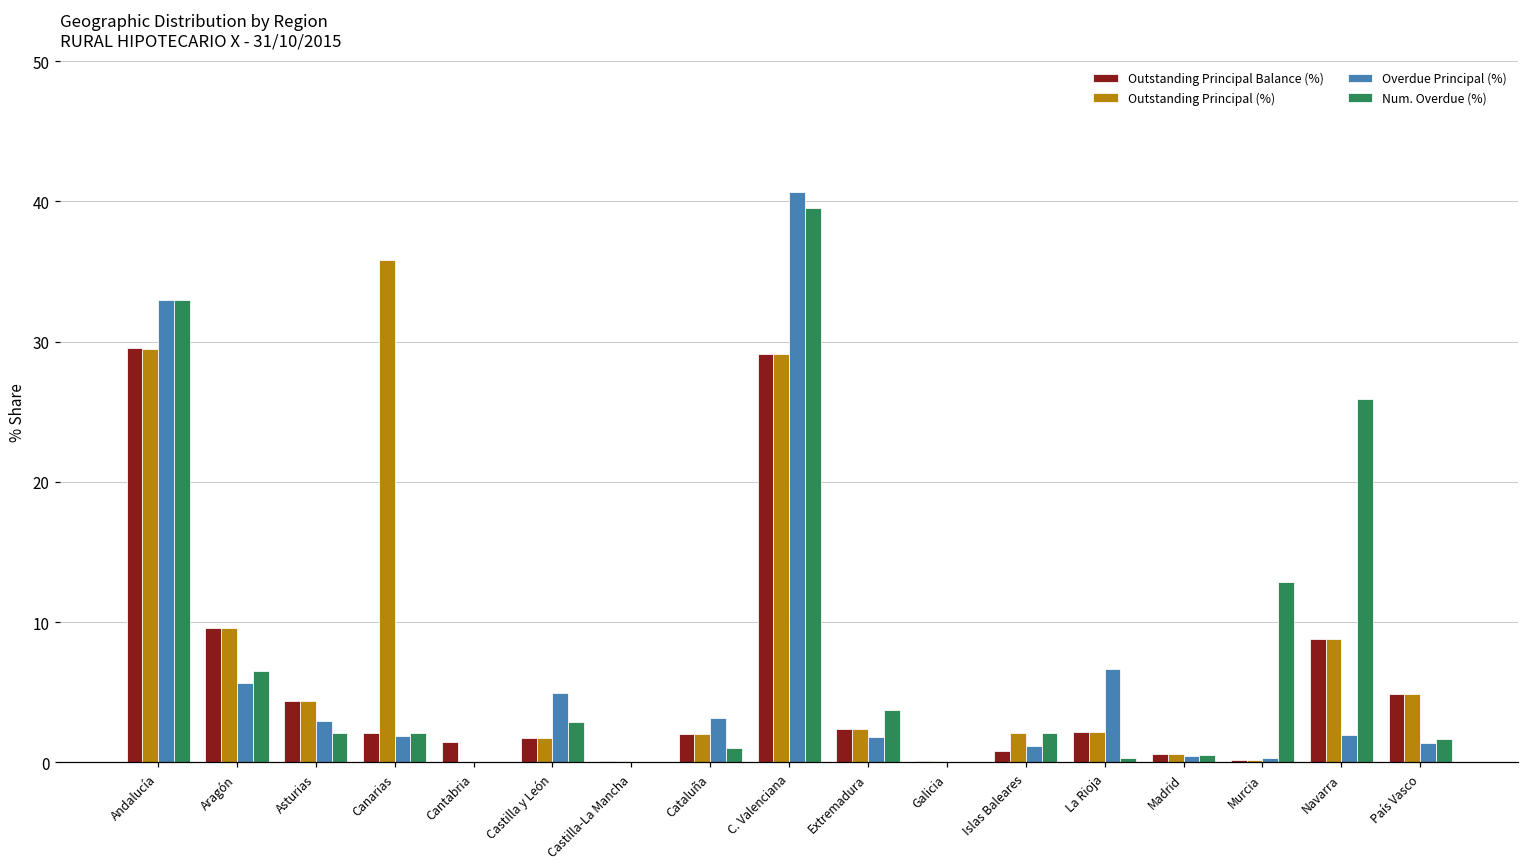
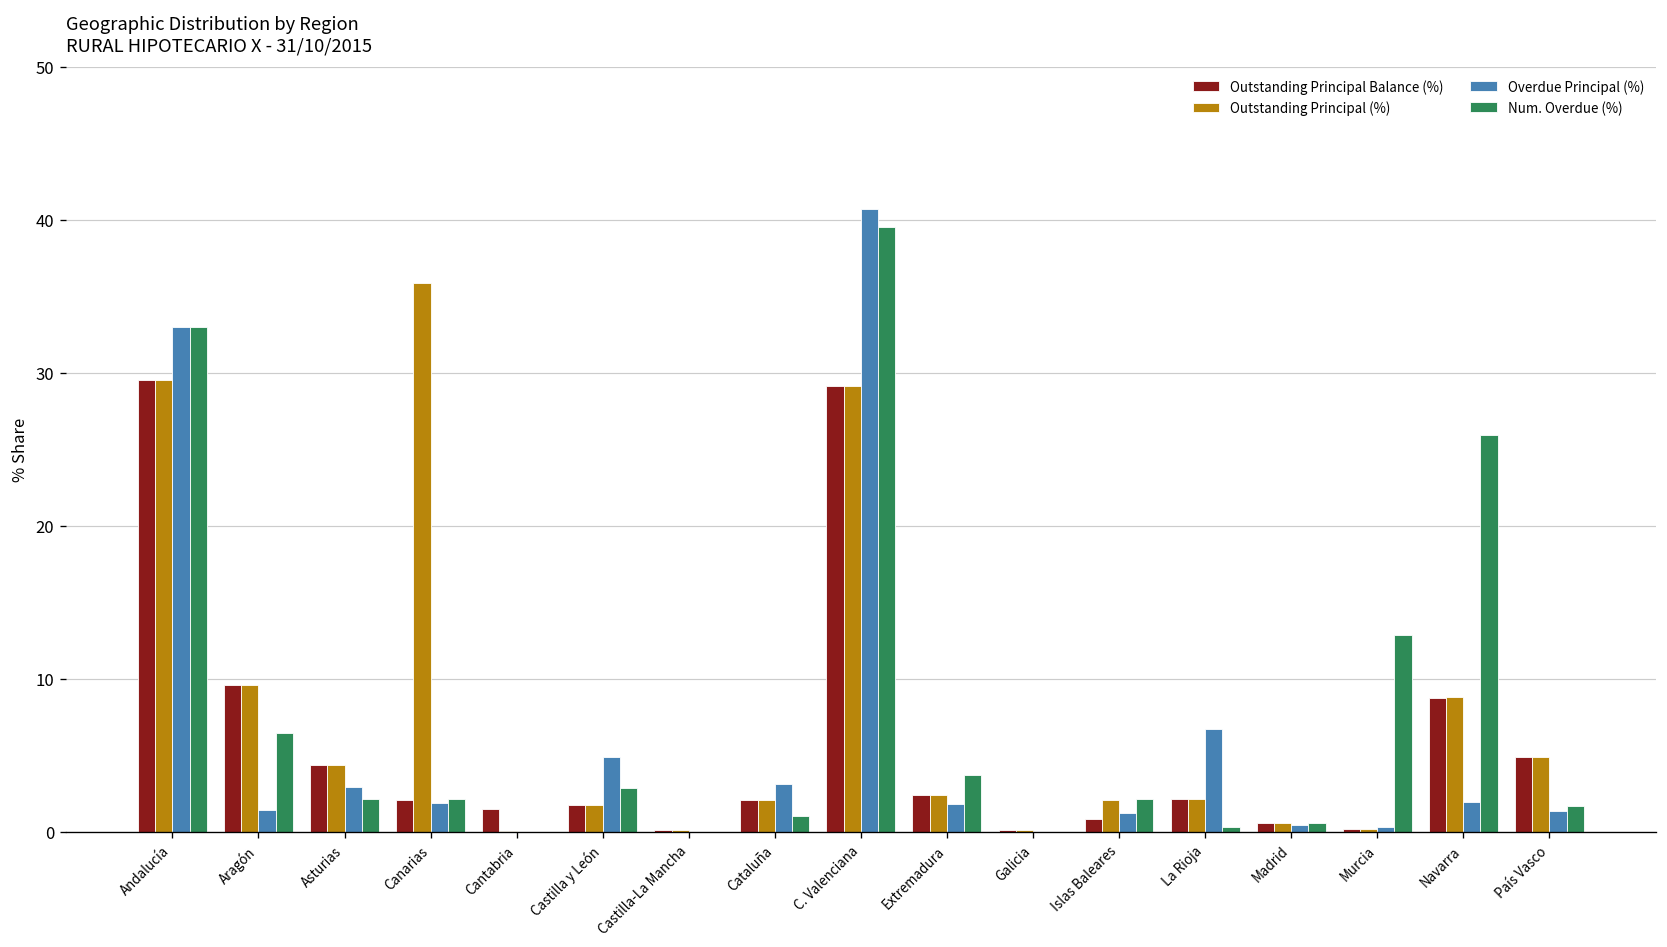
  {
    "Outstanding Principal Balance (%)": {
      "Andalucía": 29.5,
      "Aragón": 9.6,
      "Asturias": 4.4,
      "Canarias": 2.1,
      "Cantabria": 1.5,
      "Castilla y León": 1.8,
      "Cataluña": 2.1,
      "C. Valenciana": 29.1,
      "Extremadura": 2.4,
      "Islas Baleares": 0.8,
      "La Rioja": 2.2,
      "Madrid": 0.6,
      "Navarra": 8.8,
      "País Vasco": 4.9
    },
    "Outstanding Principal (%)": {
      "Andalucía": 29.5,
      "Aragón": 9.6,
      "Asturias": 4.4,
      "Canarias": 35.8,
      "Castilla y León": 1.8,
      "Cataluña": 2.1,
      "C. Valenciana": 29.1,
      "Extremadura": 2.4,
      "Islas Baleares": 2.1,
      "La Rioja": 2.2,
      "Madrid": 0.6,
      "Navarra": 8.8,
      "País Vasco": 4.9
    },
    "Overdue Principal (%)": {
      "Andalucía": 33.0,
-     "Aragón": 5.6,
+     "Aragón": 1.4,
      "Asturias": 2.9,
      "Canarias": 1.9,
      "Cantabria": 0.0,
      "Castilla y León": 4.9,
      "Castilla-La Mancha": 0.0,
      "Cataluña": 3.2,
      "C. Valenciana": 40.7,
      "Extremadura": 1.8,
      "Galicia": 0.0,
      "Islas Baleares": 1.2,
      "La Rioja": 6.7,
      "Madrid": 0.4,
      "Murcia": 0.3,
      "Navarra": 1.9,
      "País Vasco": 1.4
    },
    "Num. Overdue (%)": {
      "Andalucía": 33.0,
      "Aragón": 6.5,
      "Asturias": 2.1,
      "Canarias": 2.1,
      "Cantabria": 0.0,
      "Castilla y León": 2.9,
      "Castilla-La Mancha": 0.0,
      "Cataluña": 1.1,
      "C. Valenciana": 39.6,
      "Extremadura": 3.7,
      "Galicia": 0.0,
      "Islas Baleares": 2.1,
      "La Rioja": 0.3,
      "Madrid": 0.6,
      "Murcia": 12.9,
      "Navarra": 25.9,
      "País Vasco": 1.7
    }
  }
